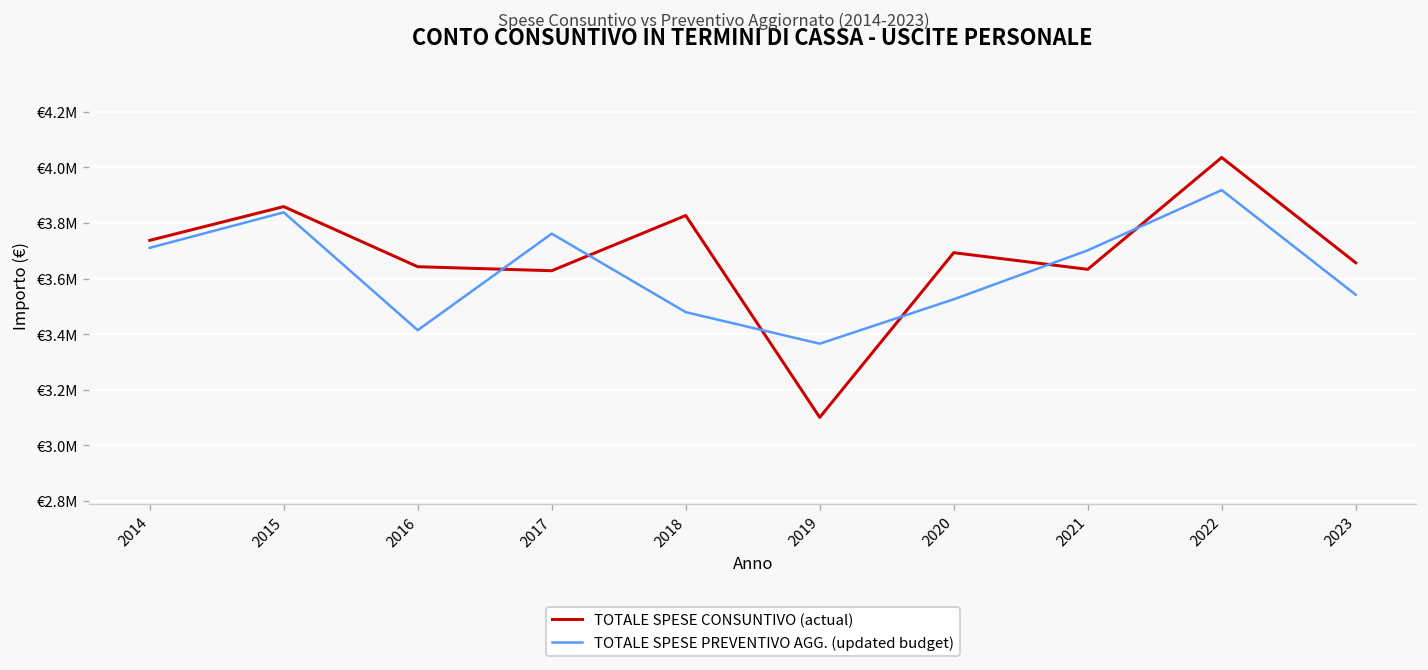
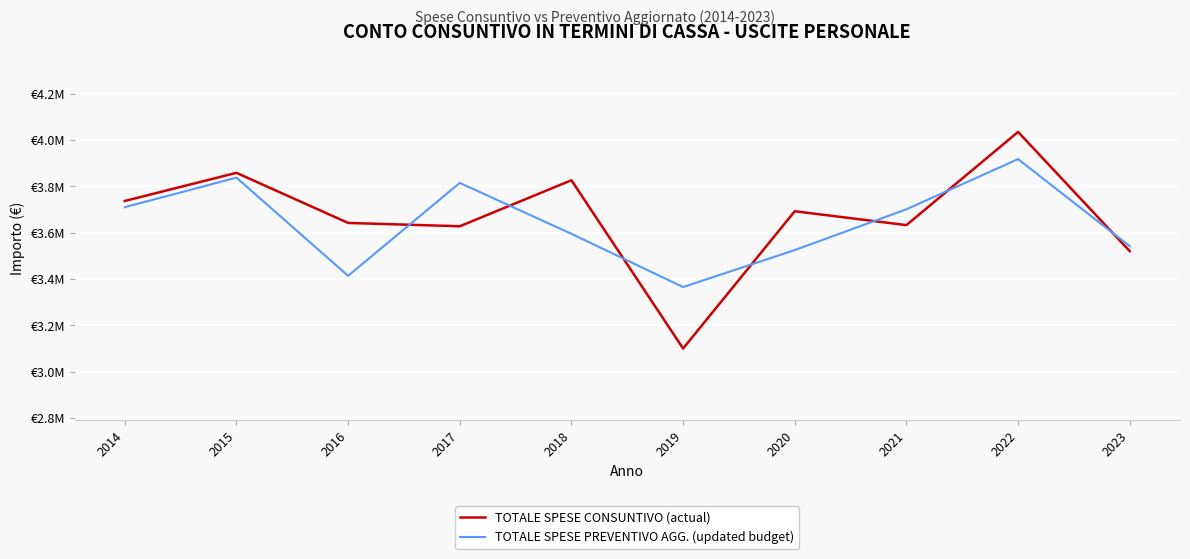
  {
    "TOTALE SPESE CONSUNTIVO (actual)": {
      "2014": "€3740000",
      "2015": "€3860000",
      "2016": "€3640000",
      "2017": "€3630000",
      "2018": "€3830000",
      "2019": "€3100000",
      "2020": "€3690000",
      "2021": "€3630000",
      "2022": "€4040000",
-     "2023": "€3660000"
+     "2023": "€3520000"
    },
    "TOTALE SPESE PREVENTIVO AGG. (updated budget)": {
      "2014": "€3710000",
      "2015": "€3840000",
      "2016": "€3410000",
-     "2017": "€3760000",
-     "2018": "€3480000",
+     "2017": "€3820000",
+     "2018": "€3600000",
      "2019": "€3370000",
      "2020": "€3530000",
      "2021": "€3700000",
      "2022": "€3920000",
      "2023": "€3540000"
    }
  }
